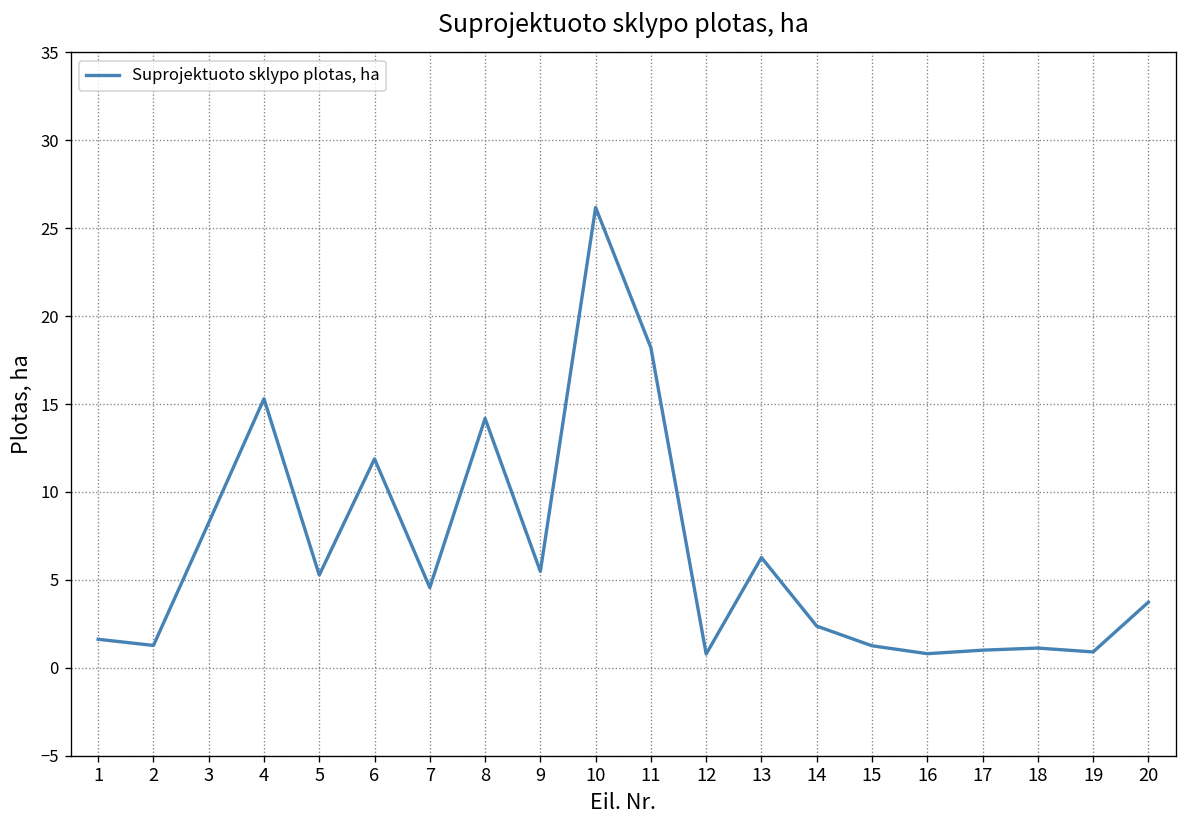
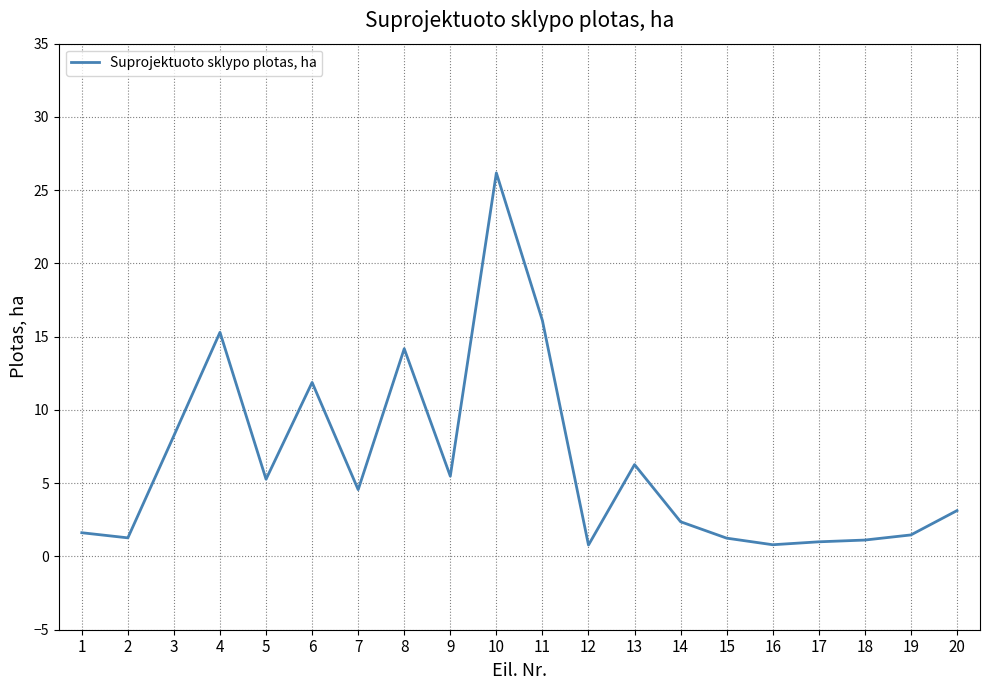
  {
    "1": 1.6,
    "2": 1.3,
    "3": 8.3,
    "4": 15.3,
    "5": 5.3,
    "6": 11.9,
    "7": 4.6,
    "8": 14.2,
    "9": 5.5,
    "10": 26.2,
-   "11": 18.2,
+   "11": 16.1,
    "12": 0.8,
    "13": 6.3,
    "14": 2.4,
    "15": 1.3,
    "16": 0.8,
    "17": 1.0,
    "18": 1.1,
-   "19": 0.9,
-   "20": 3.7
+   "19": 1.5,
+   "20": 3.1
  }
